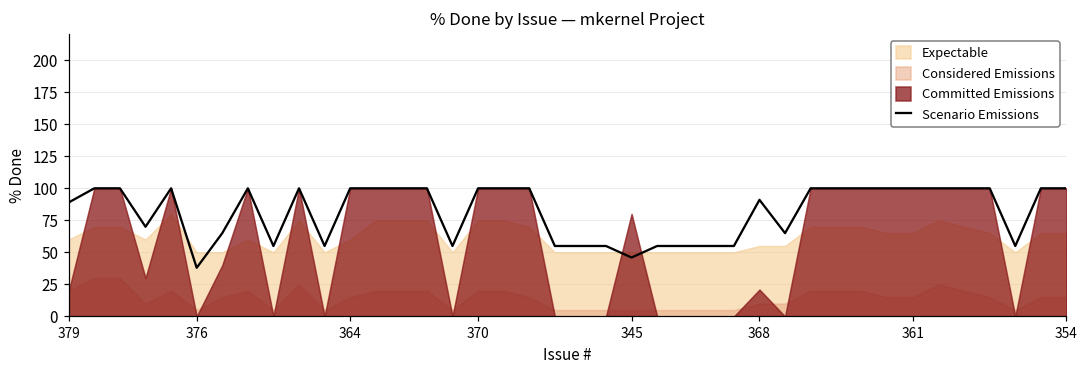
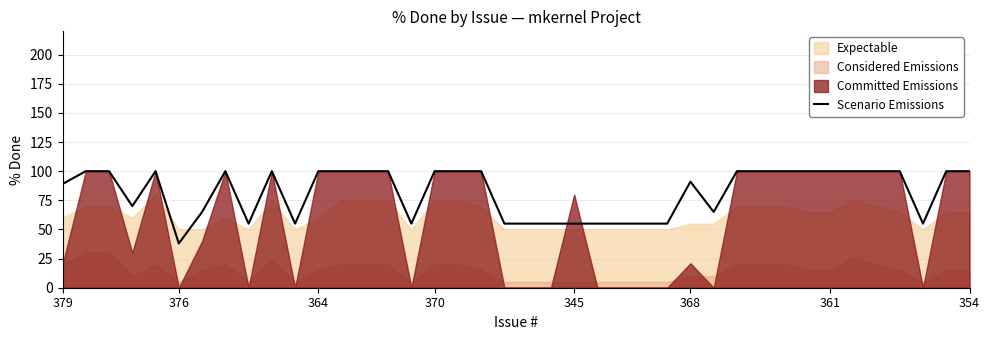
  {
    "Scenario Emissions": {
      "379": 89,
      "376": 38,
-     "345": 46,
+     "345": 55,
      "368": 91
    },
    "Committed Emissions": {
      "376": 0,
      "345": 80,
      "368": 21
    }
  }
